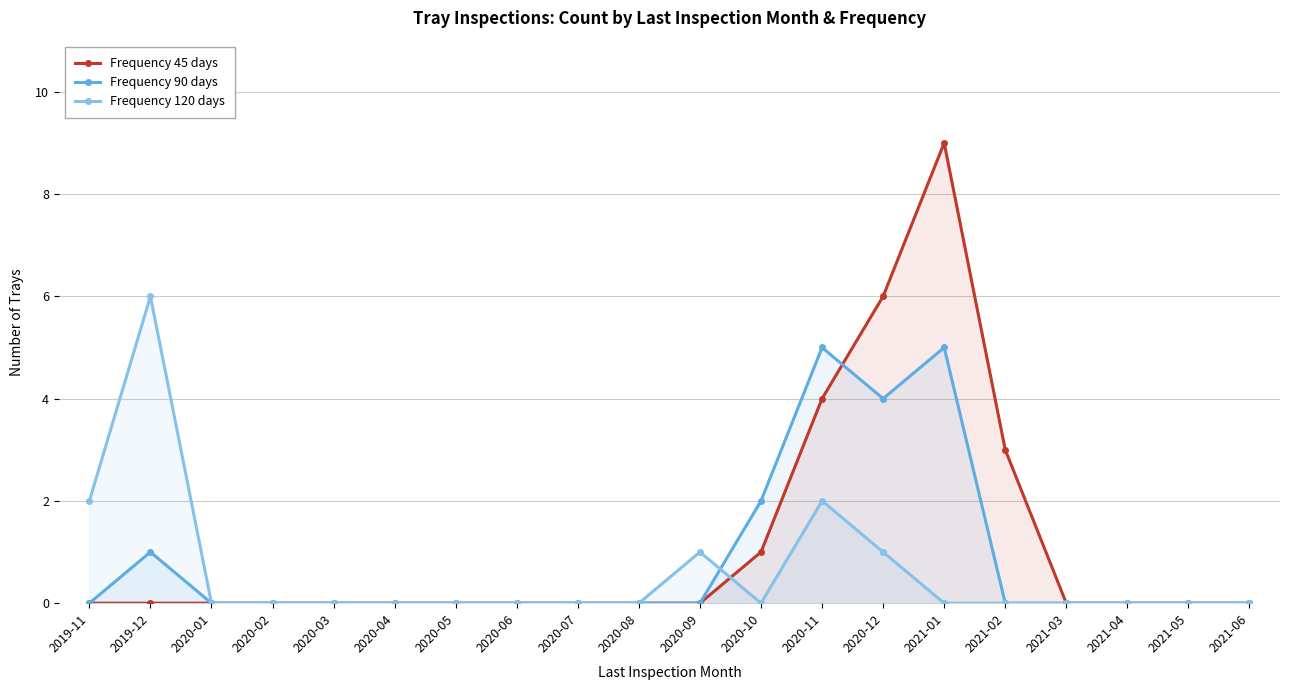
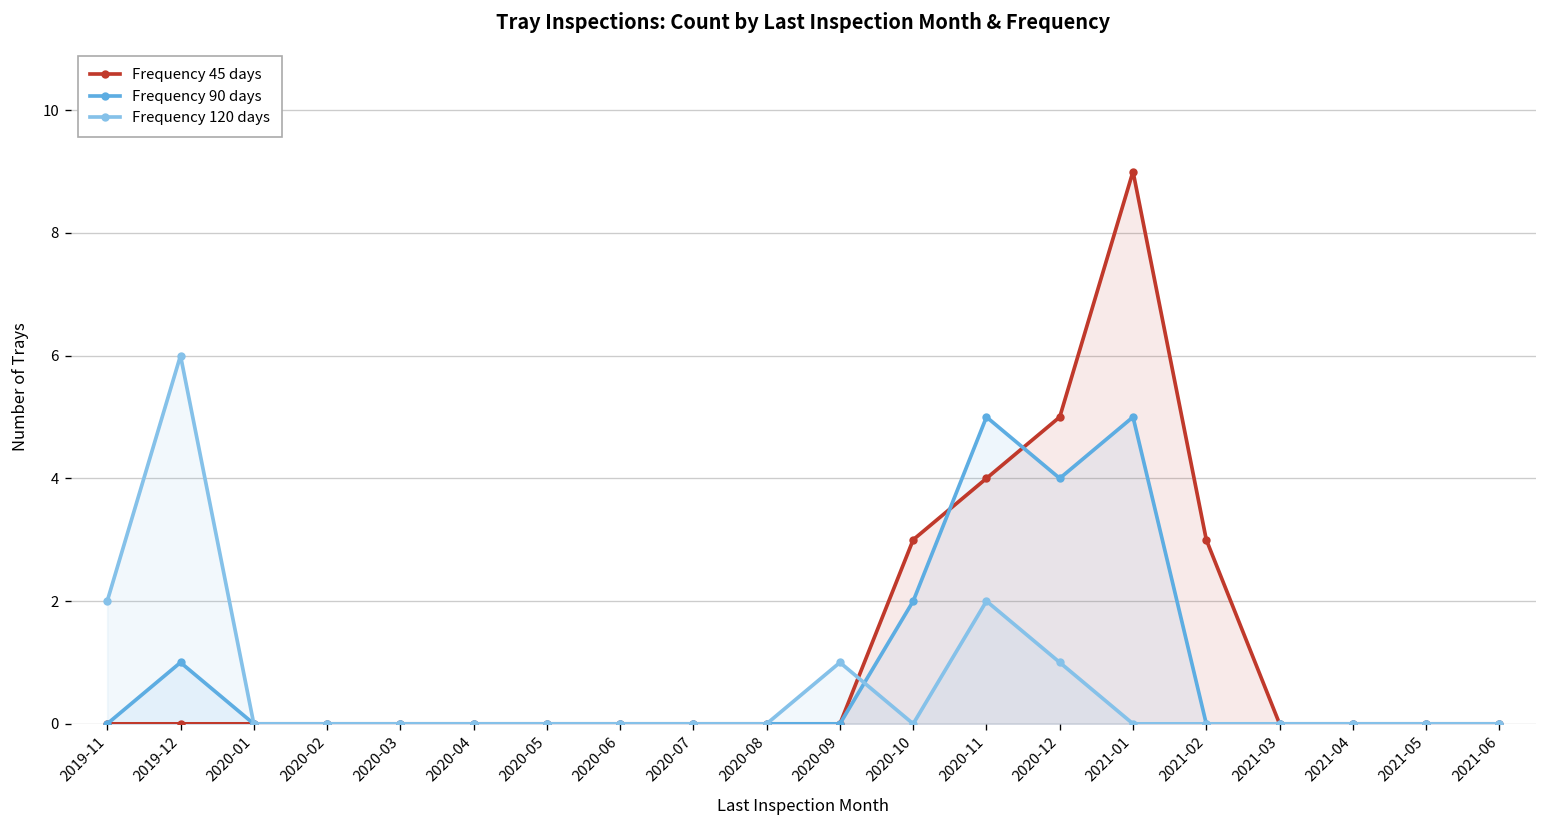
  {
    "Frequency 45 days": {
      "2019-12": 0,
-     "2020-10": 1,
+     "2020-10": 3,
      "2020-11": 4,
-     "2020-12": 6,
+     "2020-12": 5,
      "2021-01": 9,
      "2021-02": 3
    }
  }
